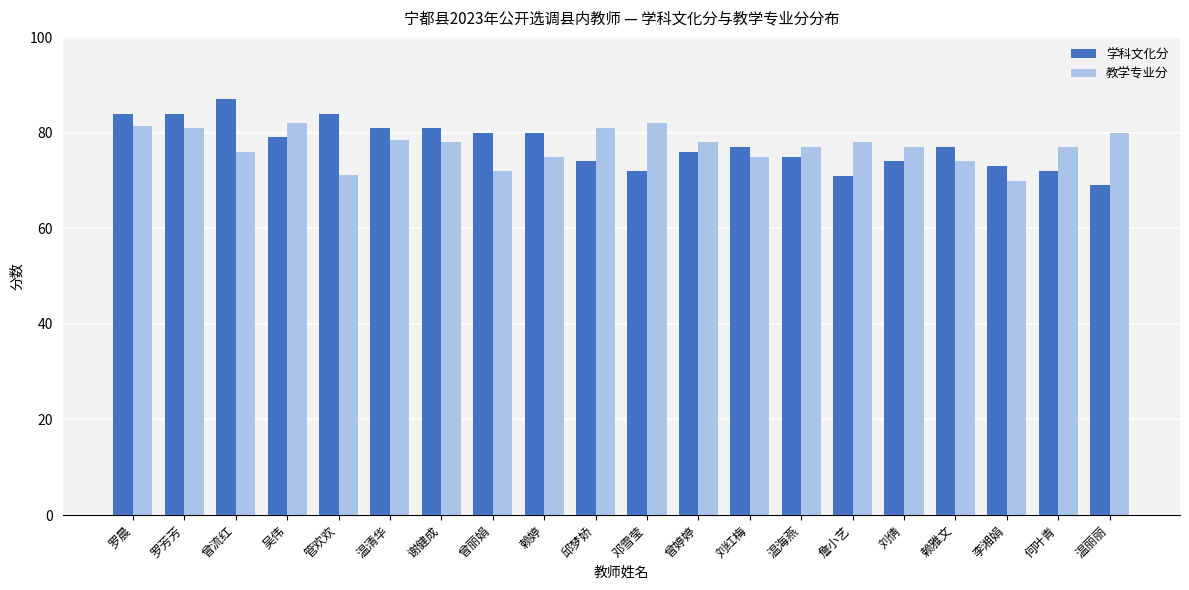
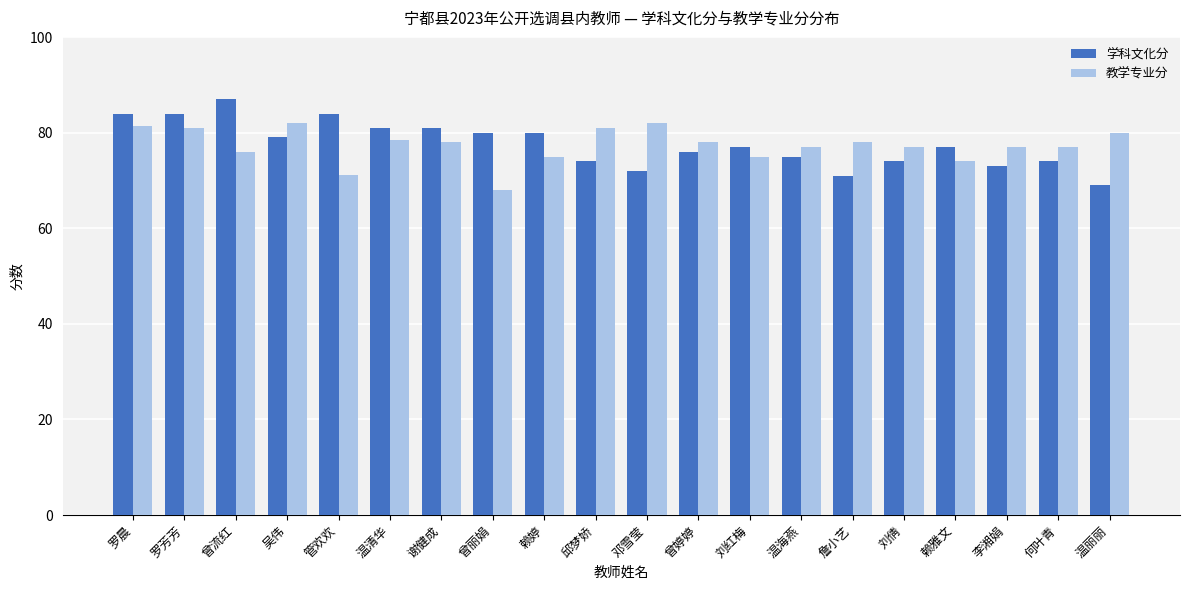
  {
    "学科文化分": {
      "罗晨": 84,
      "罗芳芳": 84,
      "曾流红": 87,
      "吴伟": 79,
      "管欢欢": 84,
      "温清华": 81,
      "谢健成": 81,
      "曾丽娟": 80,
      "赖婷": 80,
      "邱梦娇": 74,
      "邓雪莹": 72,
      "曾婷婷": 76,
      "刘红梅": 77,
      "温海燕": 75,
      "詹小艺": 71,
      "刘倩": 74,
      "赖雅文": 77,
      "李湘娟": 73,
-     "何叶青": 72,
+     "何叶青": 74,
      "温丽丽": 69
    },
    "教学专业分": {
      "罗晨": 82,
      "罗芳芳": 81,
      "曾流红": 76,
      "吴伟": 82,
      "管欢欢": 71,
      "温清华": 79,
      "谢健成": 78,
-     "曾丽娟": 72,
+     "曾丽娟": 68,
      "赖婷": 75,
      "邱梦娇": 81,
      "邓雪莹": 82,
      "曾婷婷": 78,
      "刘红梅": 75,
      "温海燕": 77,
      "詹小艺": 78,
      "刘倩": 77,
      "赖雅文": 74,
-     "李湘娟": 70,
+     "李湘娟": 77,
      "何叶青": 77,
      "温丽丽": 80
    }
  }
